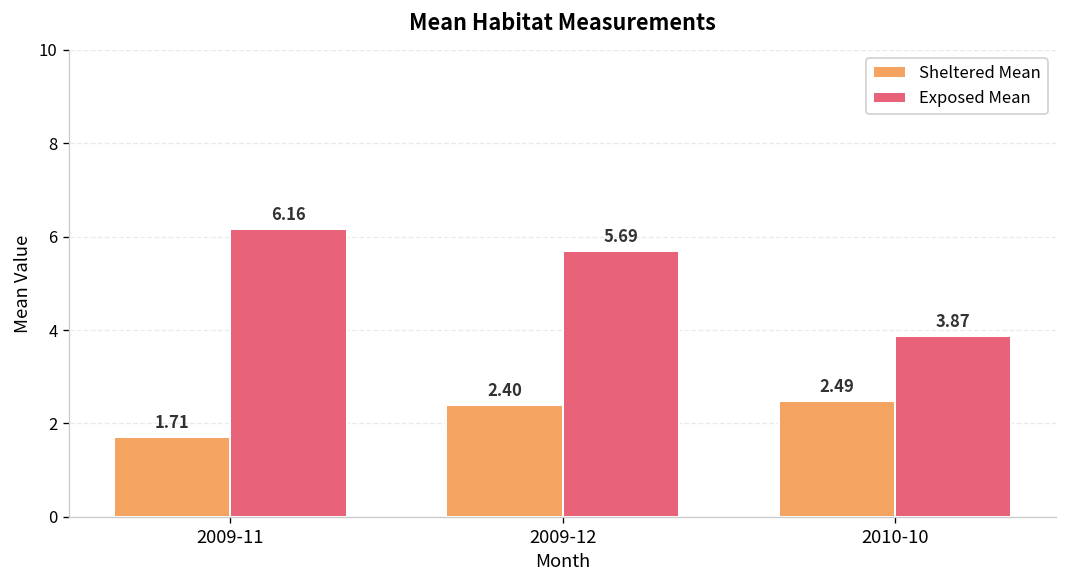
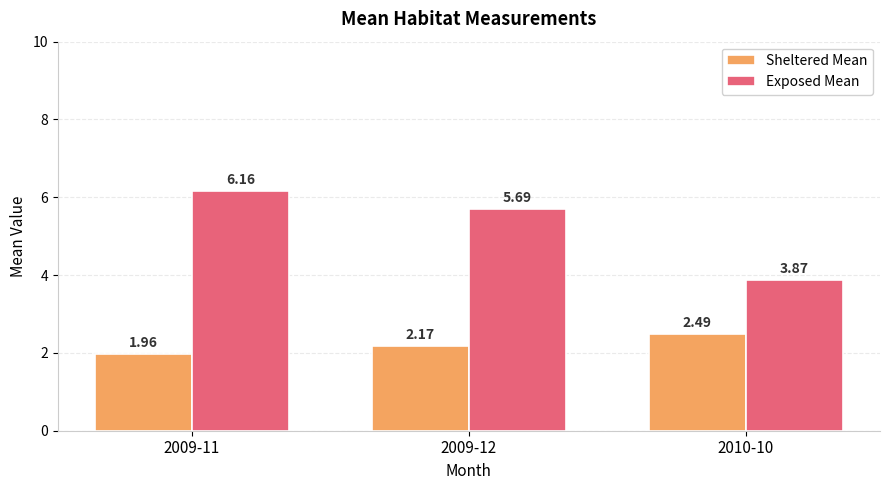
  {
    "Sheltered Mean": {
-     "2009-11": 1.71,
-     "2009-12": 2.40,
+     "2009-11": 1.96,
+     "2009-12": 2.17,
      "2010-10": 2.49
    },
    "Exposed Mean": {
      "2009-11": 6.16,
      "2009-12": 5.69,
      "2010-10": 3.87
    }
  }
